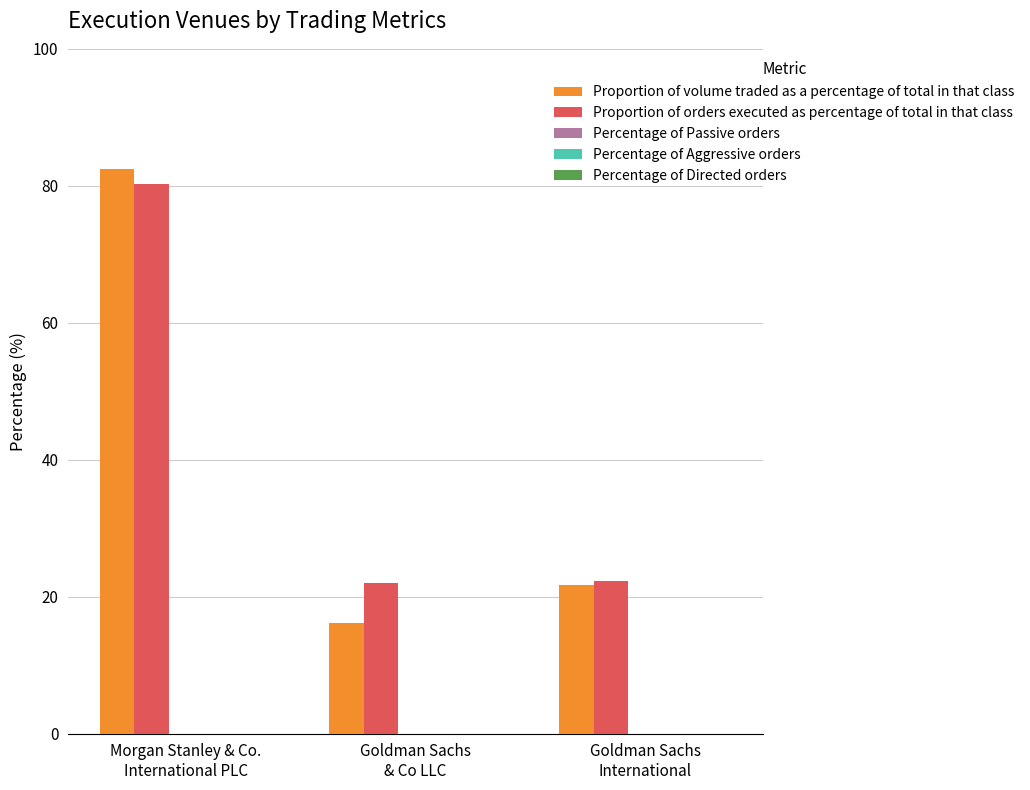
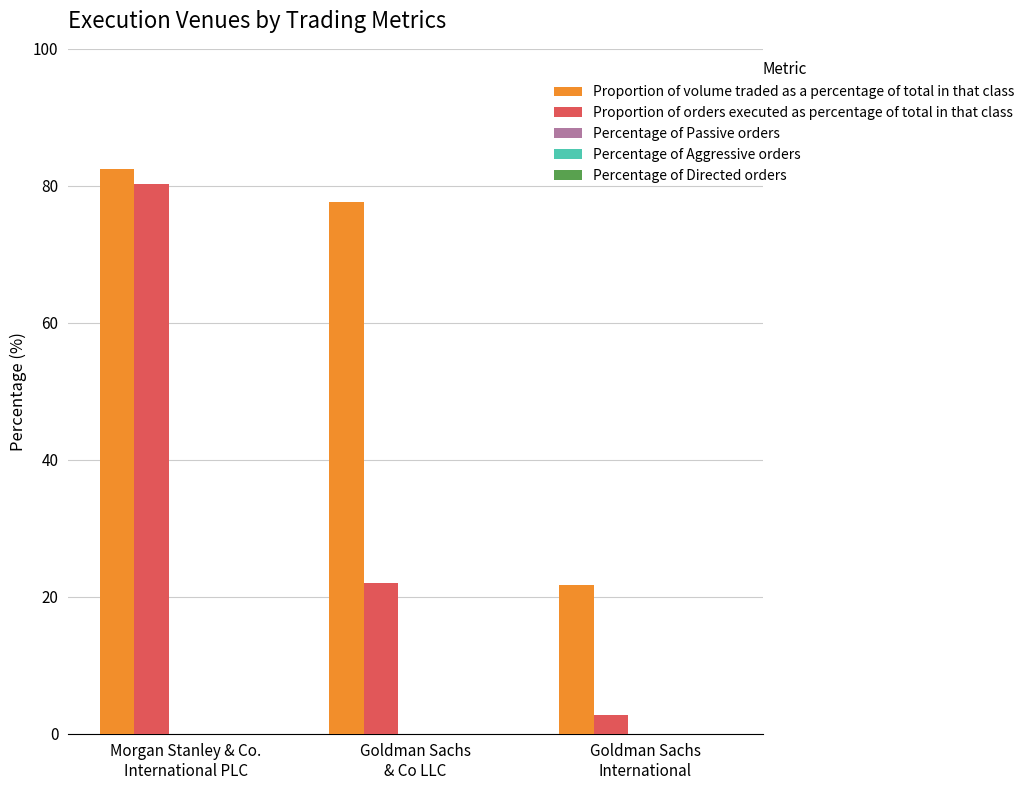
  {
    "Proportion of volume traded as a percentage of total in that class": {
      "Morgan Stanley & Co. International PLC": 82,
-     "Goldman Sachs & Co LLC": 16,
+     "Goldman Sachs & Co LLC": 78,
      "Goldman Sachs International": 22
    },
    "Proportion of orders executed as percentage of total in that class": {
      "Morgan Stanley & Co. International PLC": 80,
      "Goldman Sachs & Co LLC": 22,
-     "Goldman Sachs International": 22
+     "Goldman Sachs International": 3
    },
    "Percentage of Passive orders": {
      "Morgan Stanley & Co. International PLC": 0,
      "Goldman Sachs & Co LLC": 0,
      "Goldman Sachs International": 0
    },
    "Percentage of Aggressive orders": {
      "Morgan Stanley & Co. International PLC": 0,
      "Goldman Sachs & Co LLC": 0,
      "Goldman Sachs International": 0
    },
    "Percentage of Directed orders": {
      "Morgan Stanley & Co. International PLC": 0,
      "Goldman Sachs & Co LLC": 0,
      "Goldman Sachs International": 0
    }
  }
